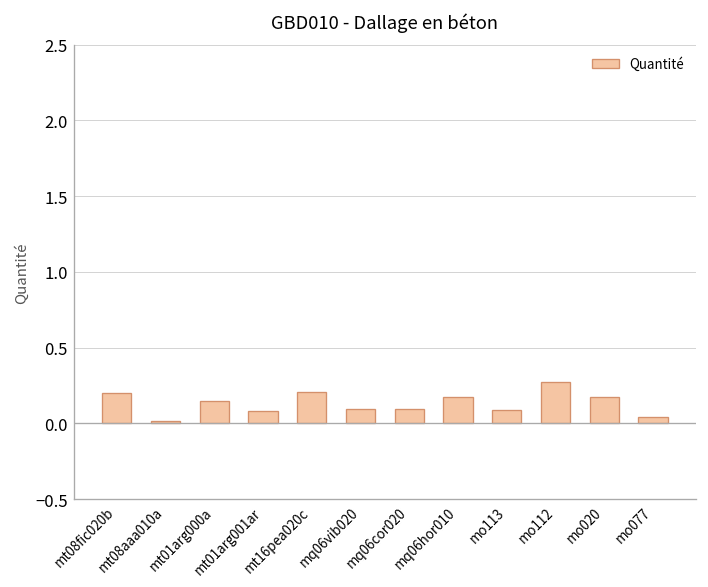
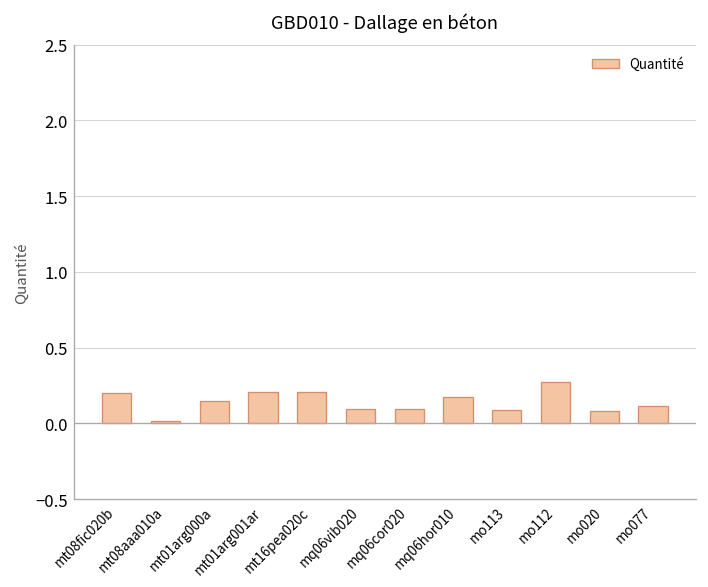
  {
    "mt08fic020b": 0.20,
    "mt01arg000a": 0.15,
-   "mt01arg001ar": 0.09,
+   "mt01arg001ar": 0.21,
    "mt16pea020c": 0.21,
    "mq06vib020": 0.10,
    "mq06cor020": 0.09,
    "mq06hor010": 0.18,
    "mo113": 0.09,
    "mo112": 0.27,
-   "mo020": 0.18,
-   "mo077": 0.04
+   "mo020": 0.08,
+   "mo077": 0.12
  }
